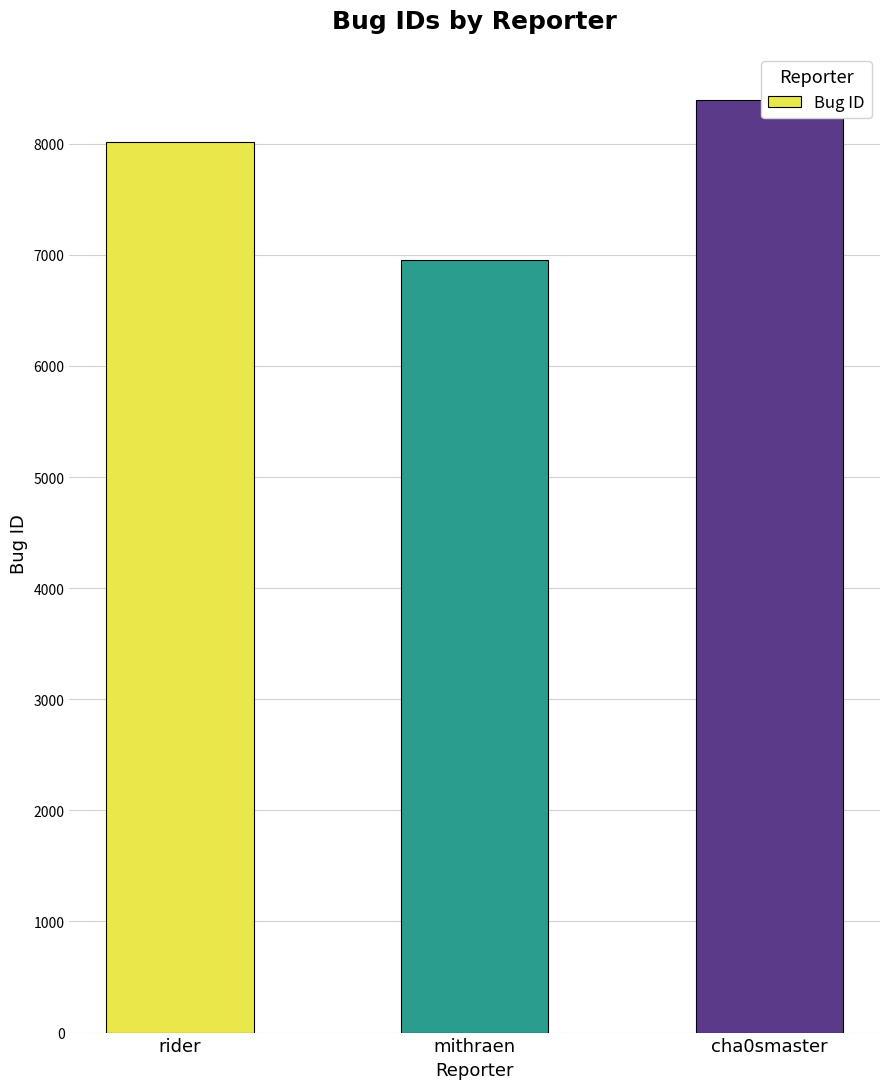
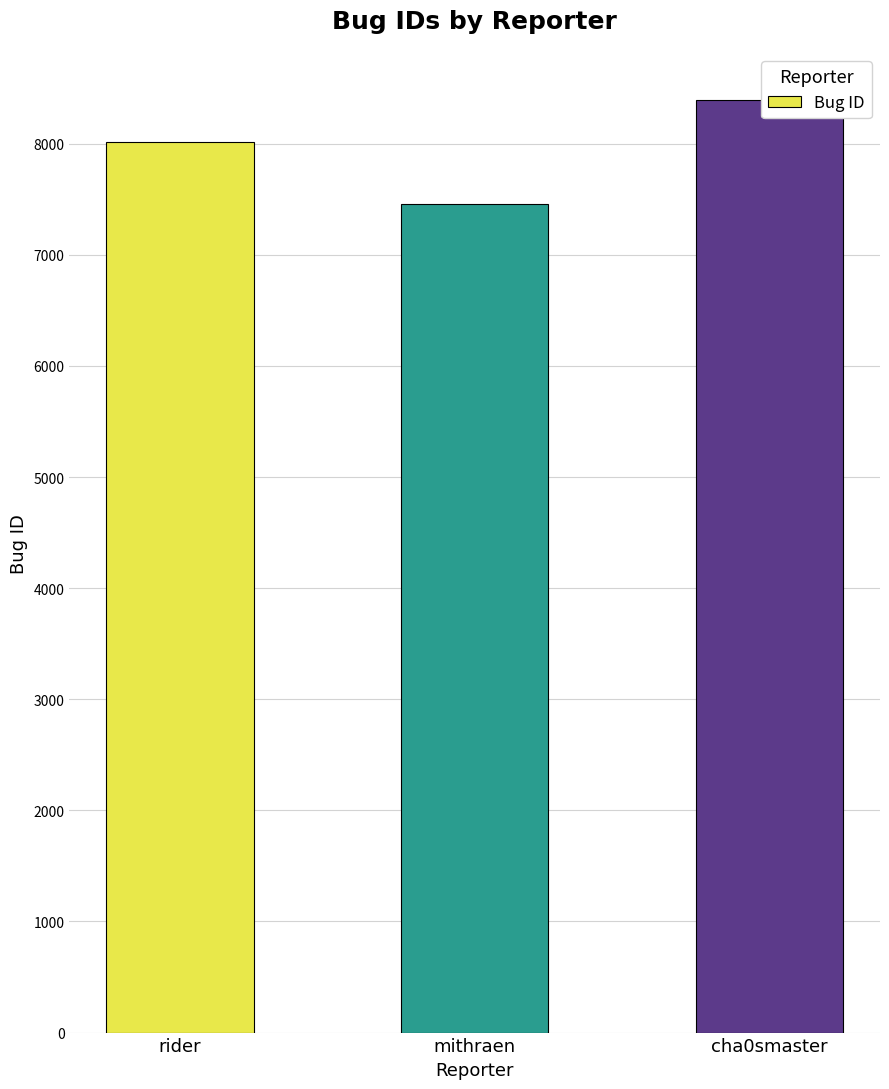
  {
    "rider": 8020,
-   "mithraen": 6950
+   "mithraen": 7460
  }
